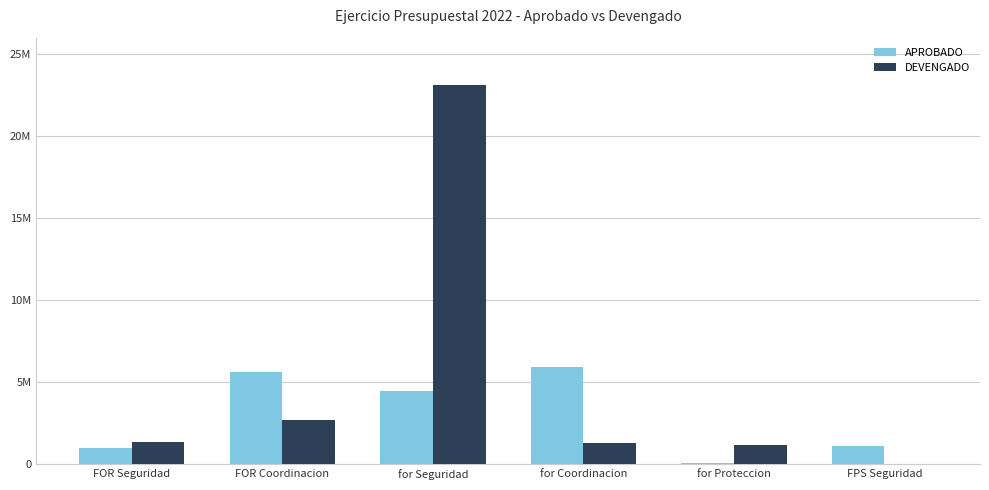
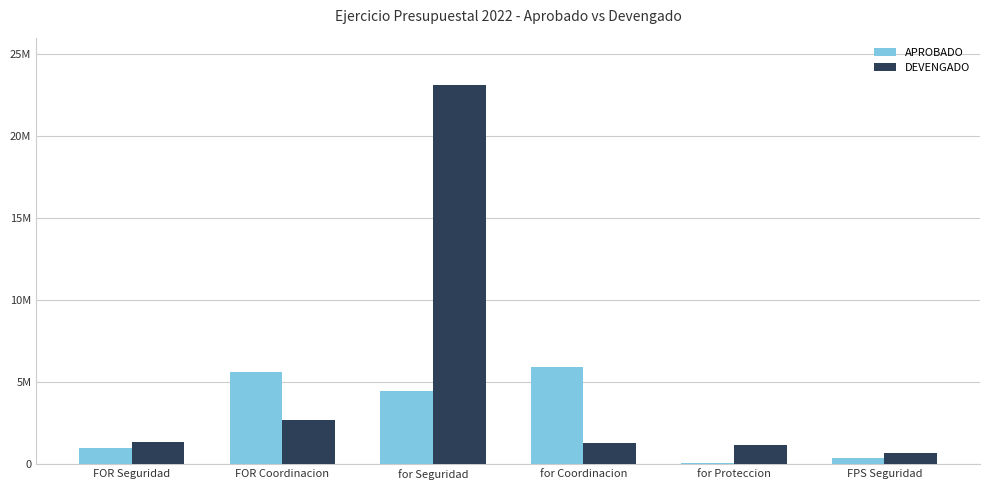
  {
    "APROBADO": {
      "FOR Seguridad": 1000000,
      "FOR Coordinacion": 5700000,
      "for Seguridad": 4500000,
      "for Coordinacion": 5900000,
-     "FPS Seguridad": 1100000
+     "FPS Seguridad": 400000
    },
    "DEVENGADO": {
      "FOR Seguridad": 1300000,
      "FOR Coordinacion": 2700000,
      "for Seguridad": 23100000,
      "for Coordinacion": 1300000,
      "for Proteccion": 1200000,
-     "FPS Seguridad": 0
+     "FPS Seguridad": 700000
    }
  }
